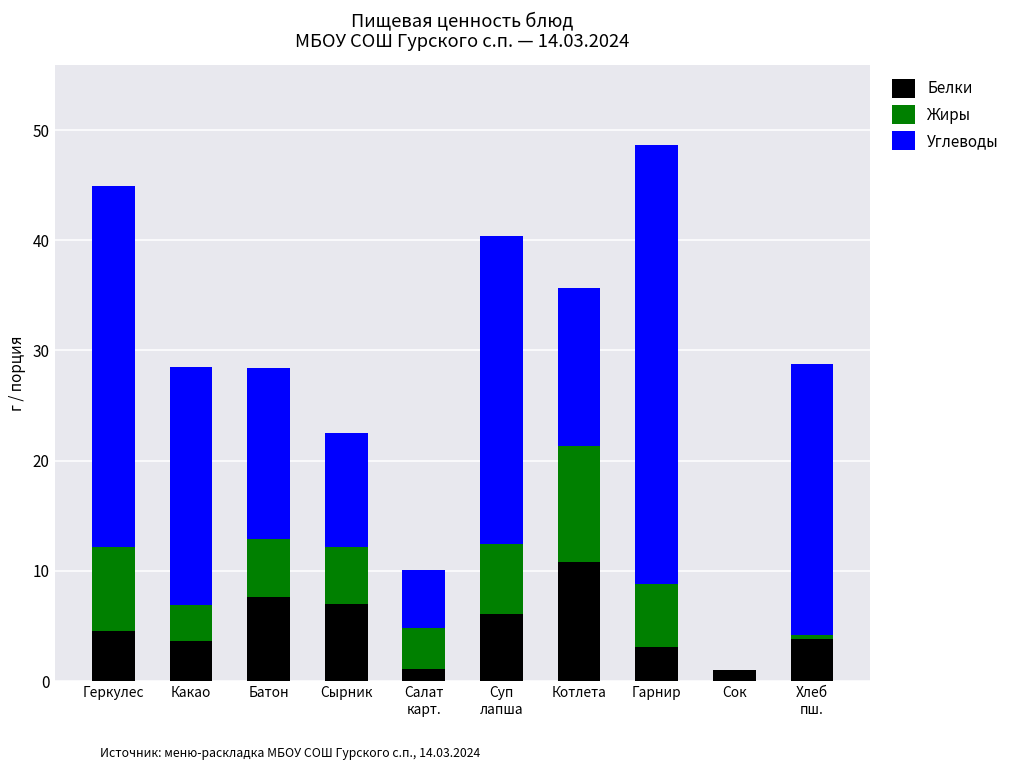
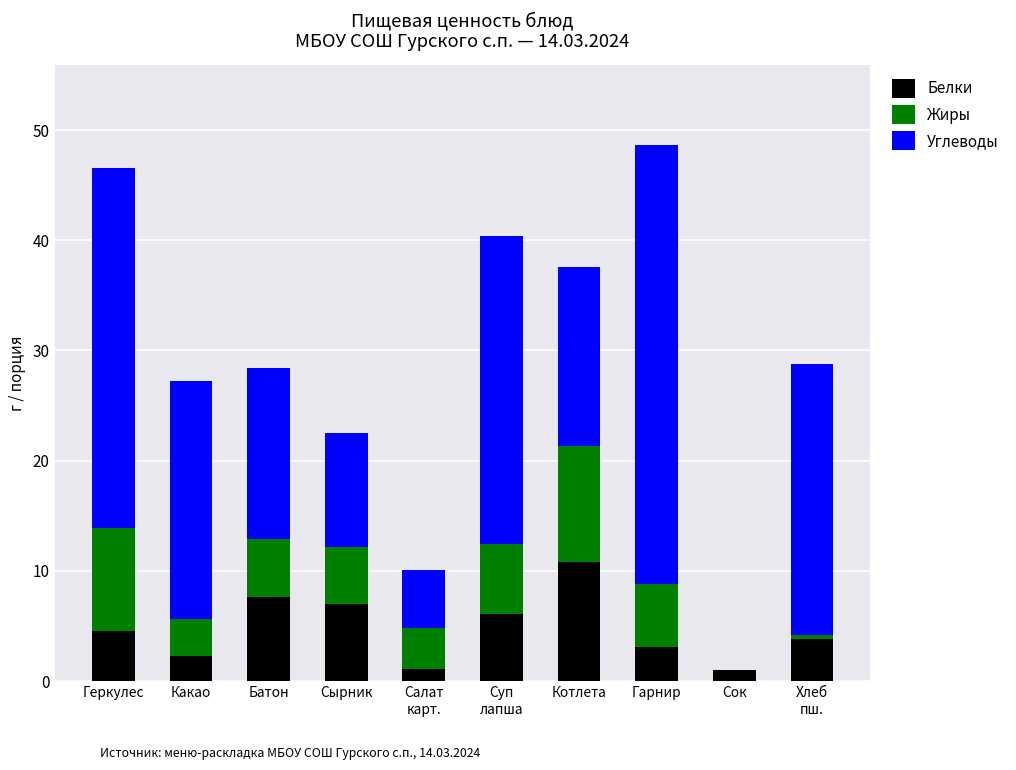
  {
    "Белки": {
      "Геркулес": 4.5,
-     "Какао": 3.6,
+     "Какао": 2.3,
      "Батон": 7.6,
      "Сырник": 7.0,
      "Салат карт.": 1.1,
      "Суп лапша": 6.1,
      "Котлета": 10.8,
      "Гарнир": 3.1,
      "Сок": 1.0,
      "Хлеб пш.": 3.8
    },
    "Жиры": {
-     "Геркулес": 7.7,
+     "Геркулес": 9.4,
      "Какао": 3.3,
      "Батон": 5.3,
      "Сырник": 5.2,
      "Салат карт.": 3.7,
      "Суп лапша": 6.3,
      "Котлета": 10.5,
      "Гарнир": 5.7,
      "Сок": 0.0,
      "Хлеб пш.": 0.4
    },
    "Углеводы": {
      "Геркулес": 32.7,
      "Какао": 21.6,
      "Батон": 15.5,
      "Сырник": 10.3,
      "Салат карт.": 5.3,
      "Суп лапша": 28.0,
-     "Котлета": 14.4,
+     "Котлета": 16.3,
      "Гарнир": 39.8,
      "Сок": 0.0,
      "Хлеб пш.": 24.6
    }
  }
